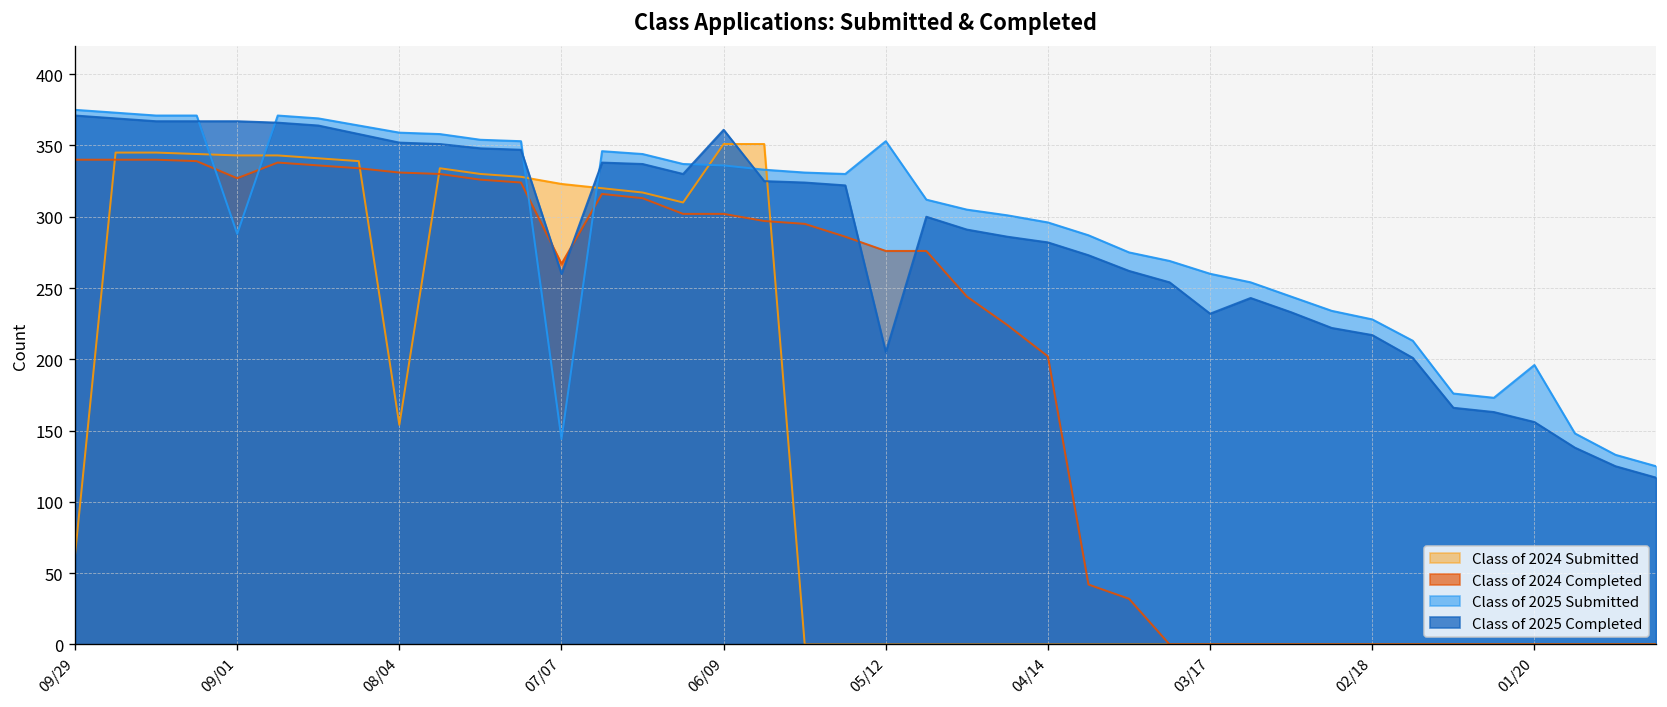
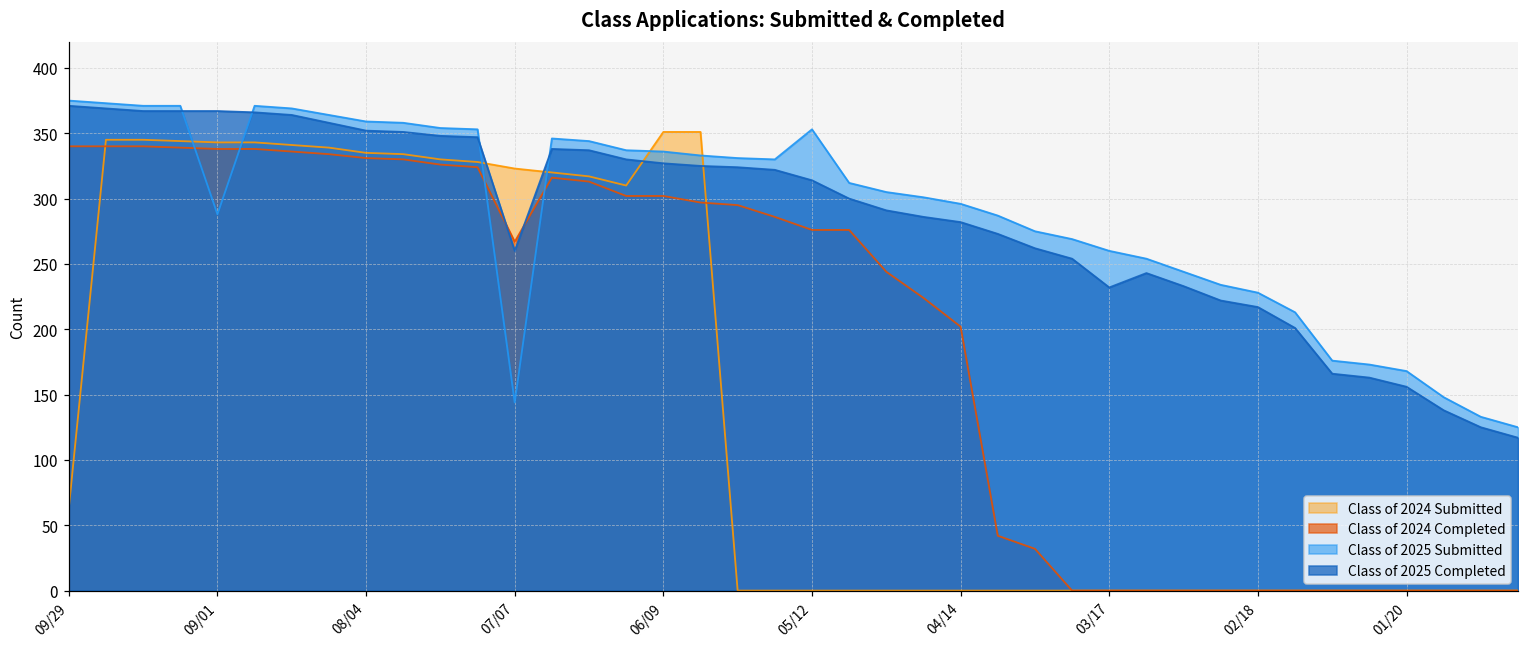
  {
    "Class of 2024 Submitted": {
      "09/29": 63,
      "09/01": 343,
-     "08/04": 154,
+     "08/04": 335,
      "07/07": 323,
      "06/09": 351,
      "05/12": 0,
      "04/14": 0
    },
    "Class of 2024 Completed": {
      "09/29": 340,
-     "09/01": 327,
+     "09/01": 338,
      "08/04": 331,
      "07/07": 267,
      "06/09": 302,
      "05/12": 276,
      "04/14": 202
    },
    "Class of 2025 Submitted": {
      "09/29": 375,
      "09/01": 288,
      "08/04": 359,
      "07/07": 144,
      "06/09": 336,
      "05/12": 353,
      "04/14": 296,
      "03/17": 260,
      "02/18": 228,
-     "01/20": 196
+     "01/20": 168
    },
    "Class of 2025 Completed": {
      "09/29": 371,
      "09/01": 367,
      "08/04": 352,
      "07/07": 260,
-     "06/09": 361,
-     "05/12": 205,
+     "06/09": 327,
+     "05/12": 314,
      "04/14": 282,
      "03/17": 232,
      "02/18": 217,
      "01/20": 156
    }
  }
